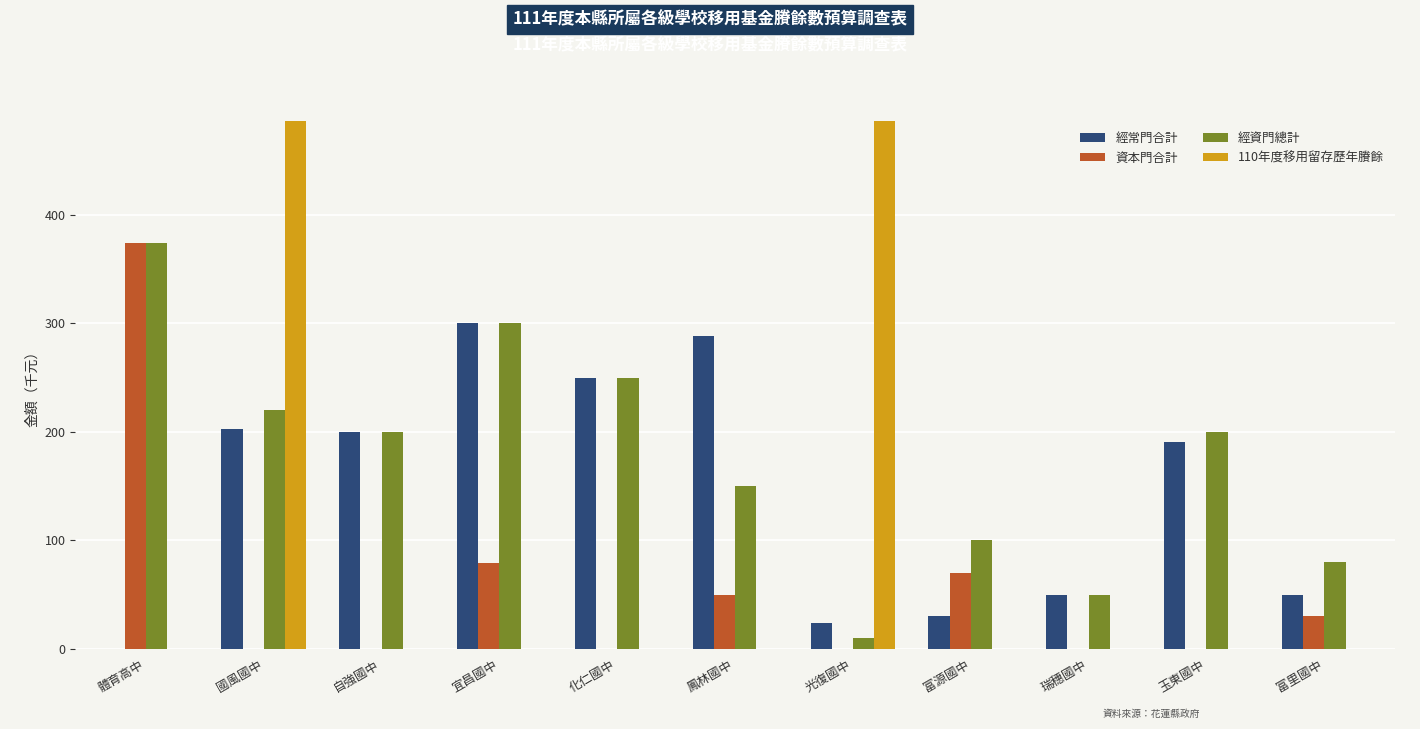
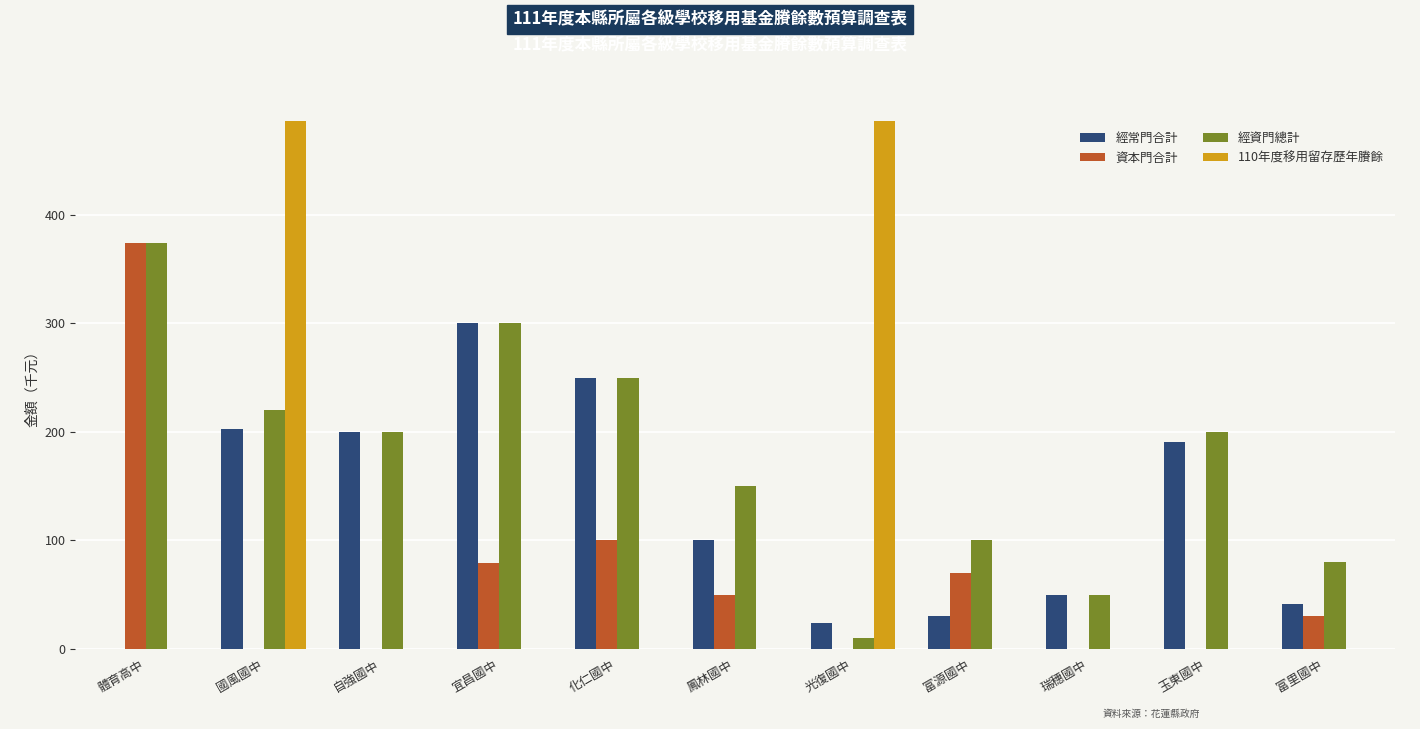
  {
    "經常門合計": {
      "體育高中": 0,
      "國風國中": 203,
      "自強國中": 200,
      "宜昌國中": 300,
      "化仁國中": 250,
-     "鳳林國中": 288,
+     "鳳林國中": 100,
      "光復國中": 24,
      "富源國中": 30,
      "瑞穗國中": 50,
      "玉東國中": 191,
-     "富里國中": 50
+     "富里國中": 41
    },
    "資本門合計": {
      "體育高中": 374,
      "國風國中": 0,
      "自強國中": 0,
      "宜昌國中": 79,
-     "化仁國中": 0,
+     "化仁國中": 100,
      "鳳林國中": 50,
      "光復國中": 0,
      "富源國中": 70,
      "瑞穗國中": 0,
      "玉東國中": 0,
      "富里國中": 30
    },
    "經資門總計": {
      "體育高中": 374,
      "國風國中": 220,
      "自強國中": 200,
      "宜昌國中": 300,
      "化仁國中": 250,
      "鳳林國中": 150,
      "光復國中": 10,
      "富源國中": 100,
      "瑞穗國中": 50,
      "玉東國中": 200,
      "富里國中": 80
    },
    "110年度移用留存歷年賸餘": {
      "體育高中": 0,
      "自強國中": 0,
      "宜昌國中": 0,
      "化仁國中": 0,
      "鳳林國中": 0,
      "富源國中": 0,
      "瑞穗國中": 0,
      "玉東國中": 0,
      "富里國中": 0
    }
  }
